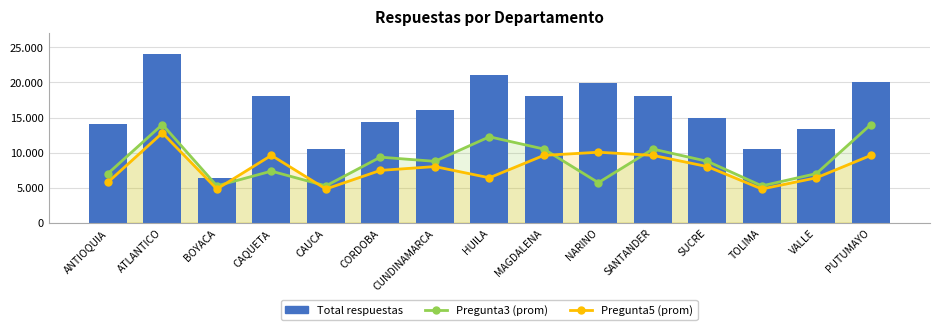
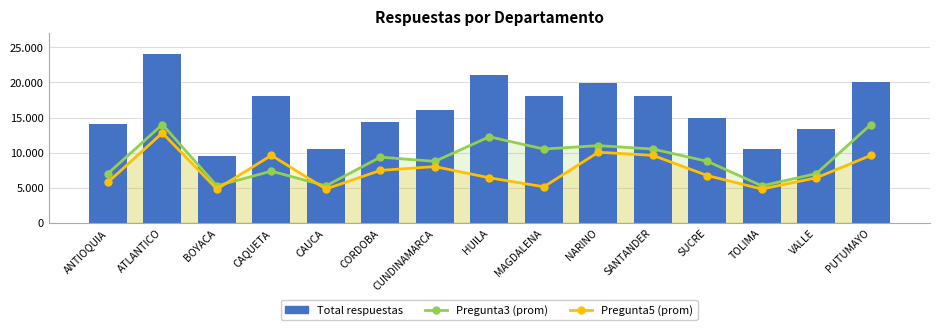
  {
    "Total respuestas": {
      "ANTIOQUIA": 14,
      "ATLANTICO": 24,
-     "BOYACA": 6,
+     "BOYACA": 10,
      "CAQUETA": 18,
      "CAUCA": 11,
      "CORDOBA": 14,
      "CUNDINAMARCA": 16,
      "HUILA": 21,
      "MAGDALENA": 18,
      "NARINO": 20,
      "SANTANDER": 18,
      "SUCRE": 15,
      "TOLIMA": 11,
      "VALLE": 13,
      "PUTUMAYO": 20
    },
    "Pregunta3 (prom)": {
      "ANTIOQUIA": 7,
      "ATLANTICO": 14,
      "BOYACA": 5,
      "CAQUETA": 7,
      "CAUCA": 5,
      "CORDOBA": 9,
      "CUNDINAMARCA": 9,
      "HUILA": 12,
      "MAGDALENA": 11,
-     "NARINO": 6,
+     "NARINO": 11,
      "SANTANDER": 11,
      "SUCRE": 9,
      "TOLIMA": 5,
      "VALLE": 7,
      "PUTUMAYO": 14
    },
    "Pregunta5 (prom)": {
      "ANTIOQUIA": 6,
      "ATLANTICO": 13,
      "BOYACA": 5,
      "CAQUETA": 10,
      "CAUCA": 5,
      "CORDOBA": 7,
      "CUNDINAMARCA": 8,
      "HUILA": 6,
-     "MAGDALENA": 10,
+     "MAGDALENA": 5,
      "NARINO": 10,
      "SANTANDER": 10,
-     "SUCRE": 8,
+     "SUCRE": 7,
      "TOLIMA": 5,
      "VALLE": 6,
      "PUTUMAYO": 10
    }
  }
